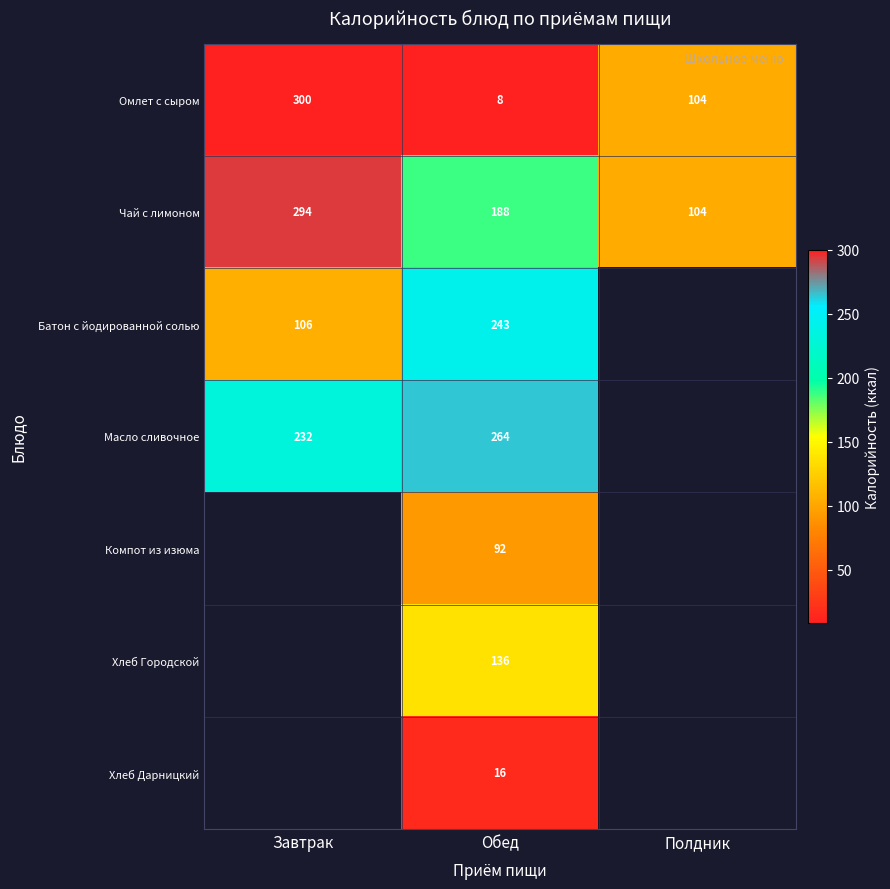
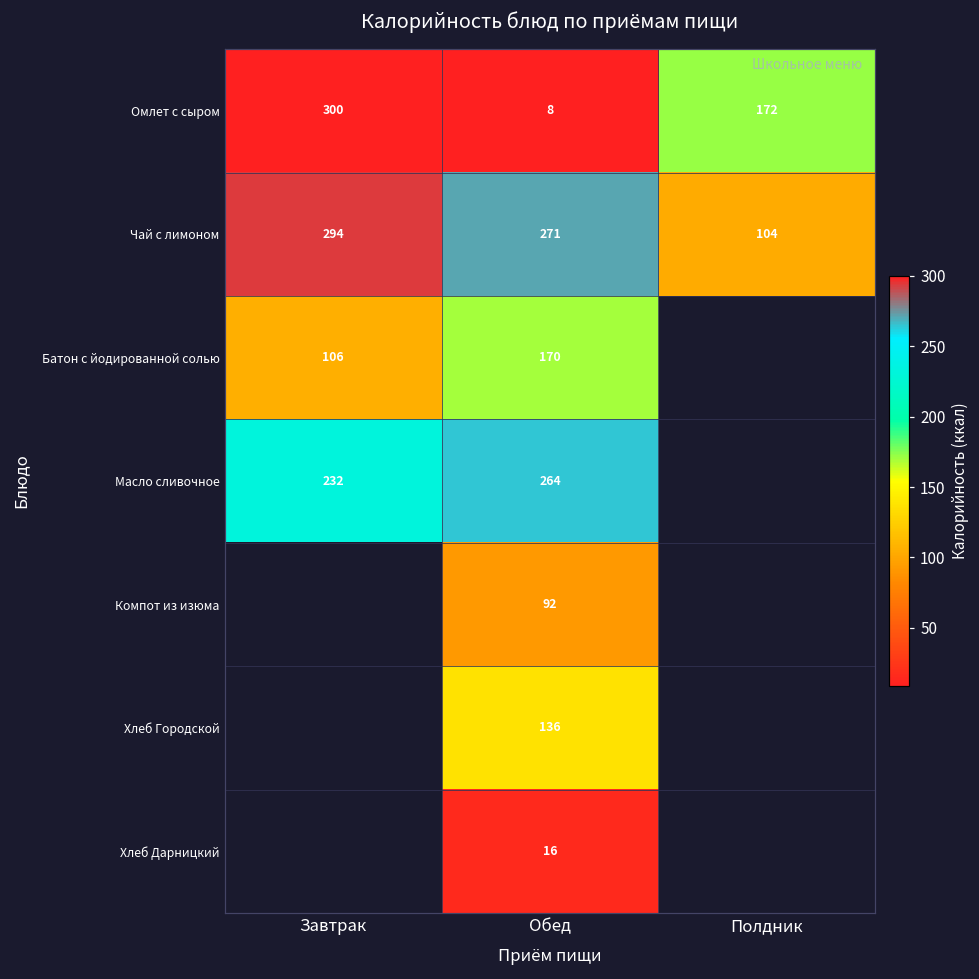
  {
    "Омлет с сыром": {
      "Завтрак": 300,
      "Обед": 8,
-     "Полдник": 104
+     "Полдник": 172
    },
    "Чай с лимоном": {
      "Завтрак": 294,
-     "Обед": 188,
+     "Обед": 271,
      "Полдник": 104
    },
    "Батон с йодированной солью": {
      "Завтрак": 106,
-     "Обед": 243
+     "Обед": 170
    },
    "Масло сливочное": {
      "Завтрак": 232,
      "Обед": 264
    },
    "Компот из изюма": {
      "Обед": 92
    },
    "Хлеб Городской": {
      "Обед": 136
    },
    "Хлеб Дарницкий": {
      "Обед": 16
    }
  }
